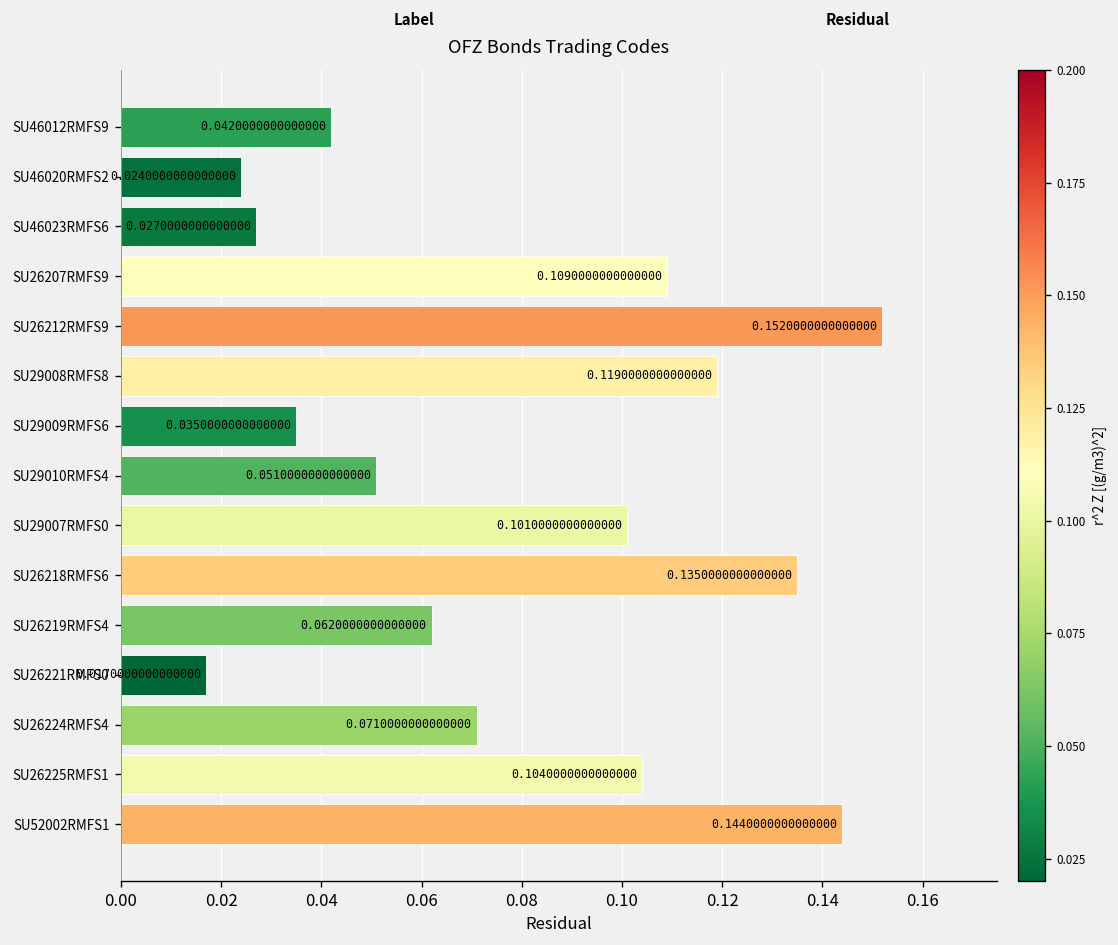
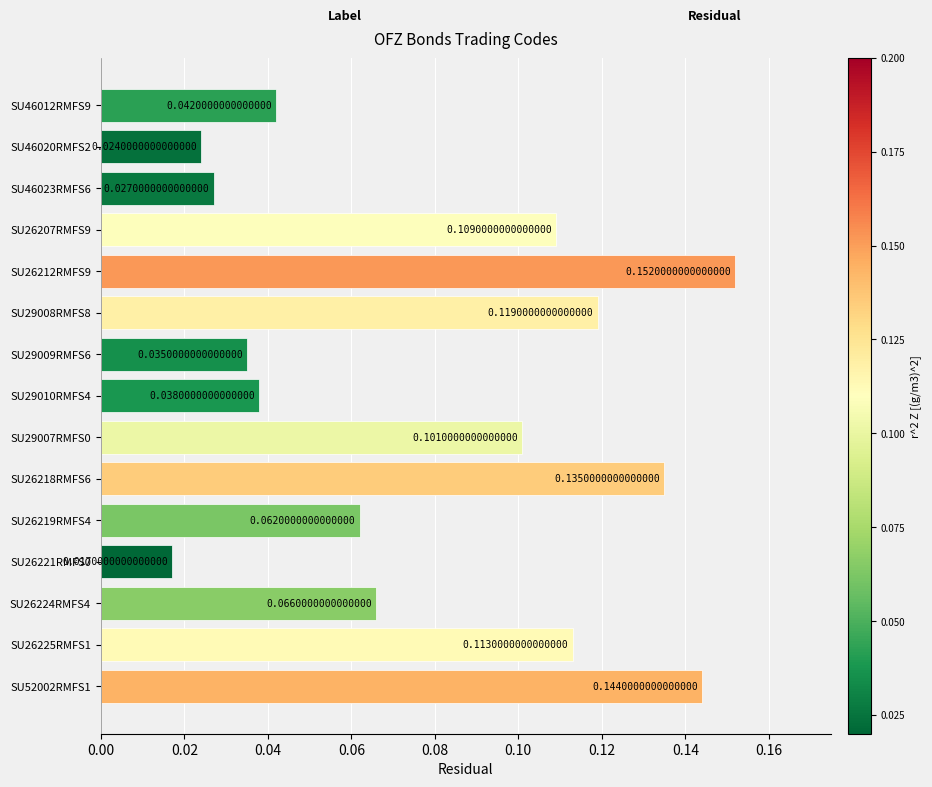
  {
    "SU46012RMFS9": 0.0420000000000000,
    "SU46020RMFS2": 0.0240000000000000,
    "SU46023RMFS6": 0.0270000000000000,
    "SU26207RMFS9": 0.1090000000000000,
    "SU26212RMFS9": 0.1520000000000000,
    "SU29008RMFS8": 0.1190000000000000,
    "SU29009RMFS6": 0.0350000000000000,
-   "SU29010RMFS4": 0.0510000000000000,
+   "SU29010RMFS4": 0.0380000000000000,
    "SU29007RMFS0": 0.1010000000000000,
    "SU26218RMFS6": 0.1350000000000000,
    "SU26219RMFS4": 0.0620000000000000,
    "SU26221RMFS0": 0.0170000000000000,
-   "SU26224RMFS4": 0.0710000000000000,
-   "SU26225RMFS1": 0.1040000000000000,
+   "SU26224RMFS4": 0.0660000000000000,
+   "SU26225RMFS1": 0.1130000000000000,
    "SU52002RMFS1": 0.1440000000000000
  }
